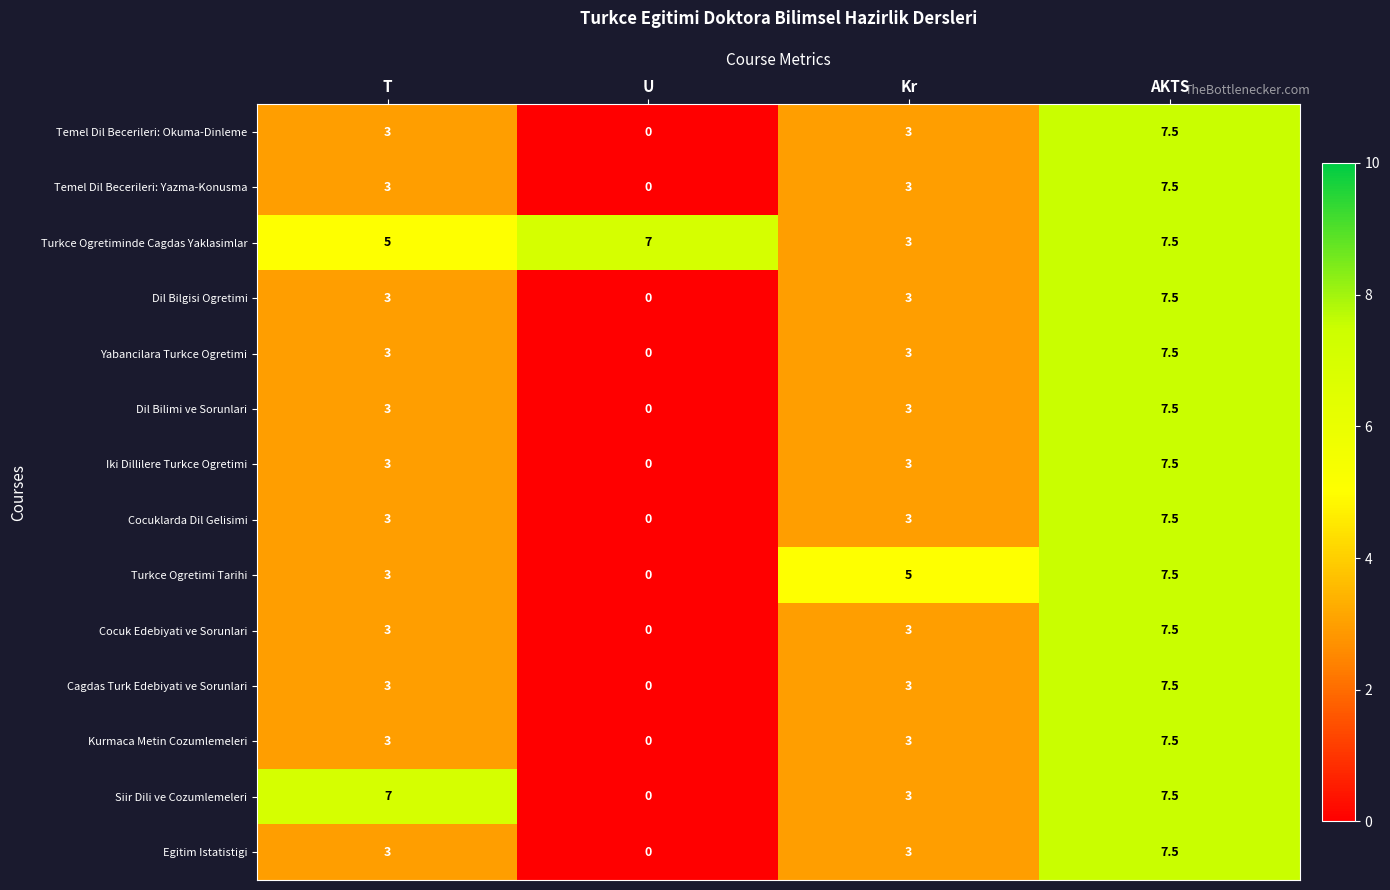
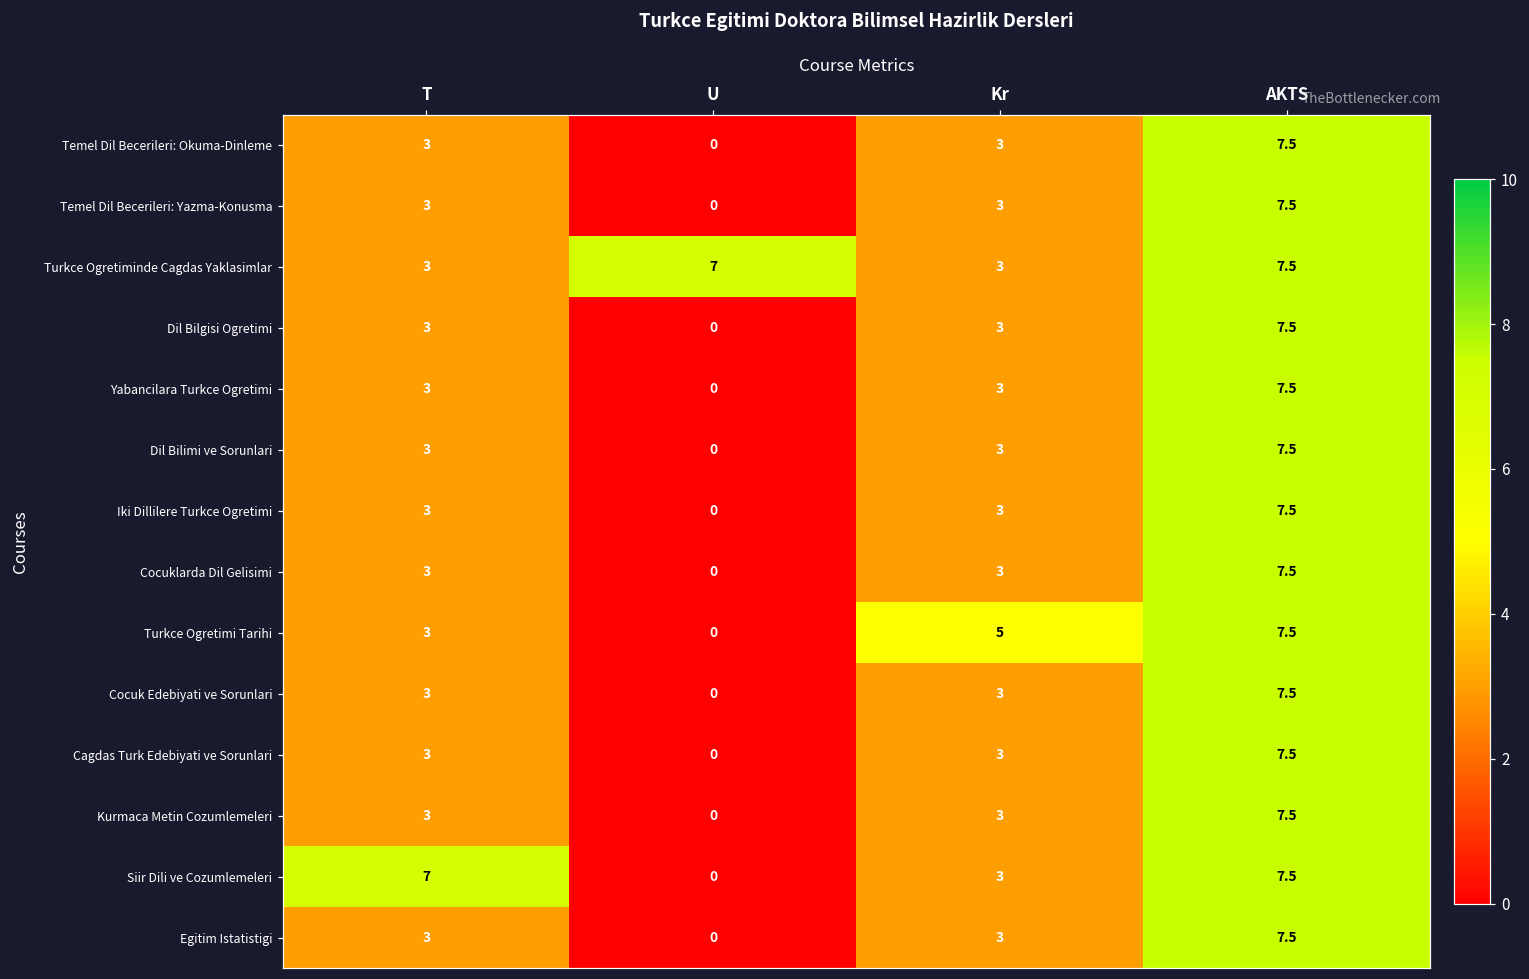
  {
    "Temel Dil Becerileri: Okuma-Dinleme": {
      "T": 3,
      "U": 0,
      "Kr": 3,
      "AKTS": 7.5
    },
    "Temel Dil Becerileri: Yazma-Konusma": {
      "T": 3,
      "U": 0,
      "Kr": 3,
      "AKTS": 7.5
    },
    "Turkce Ogretiminde Cagdas Yaklasimlar": {
-     "T": 5,
+     "T": 3,
      "U": 7,
      "Kr": 3,
      "AKTS": 7.5
    },
    "Dil Bilgisi Ogretimi": {
      "T": 3,
      "U": 0,
      "Kr": 3,
      "AKTS": 7.5
    },
    "Yabancilara Turkce Ogretimi": {
      "T": 3,
      "U": 0,
      "Kr": 3,
      "AKTS": 7.5
    },
    "Dil Bilimi ve Sorunlari": {
      "T": 3,
      "U": 0,
      "Kr": 3,
      "AKTS": 7.5
    },
    "Iki Dillilere Turkce Ogretimi": {
      "T": 3,
      "U": 0,
      "Kr": 3,
      "AKTS": 7.5
    },
    "Cocuklarda Dil Gelisimi": {
      "T": 3,
      "U": 0,
      "Kr": 3,
      "AKTS": 7.5
    },
    "Turkce Ogretimi Tarihi": {
      "T": 3,
      "U": 0,
      "Kr": 5,
      "AKTS": 7.5
    },
    "Cocuk Edebiyati ve Sorunlari": {
      "T": 3,
      "U": 0,
      "Kr": 3,
      "AKTS": 7.5
    },
    "Cagdas Turk Edebiyati ve Sorunlari": {
      "T": 3,
      "U": 0,
      "Kr": 3,
      "AKTS": 7.5
    },
    "Kurmaca Metin Cozumlemeleri": {
      "T": 3,
      "U": 0,
      "Kr": 3,
      "AKTS": 7.5
    },
    "Siir Dili ve Cozumlemeleri": {
      "T": 7,
      "U": 0,
      "Kr": 3,
      "AKTS": 7.5
    },
    "Egitim Istatistigi": {
      "T": 3,
      "U": 0,
      "Kr": 3,
      "AKTS": 7.5
    }
  }
